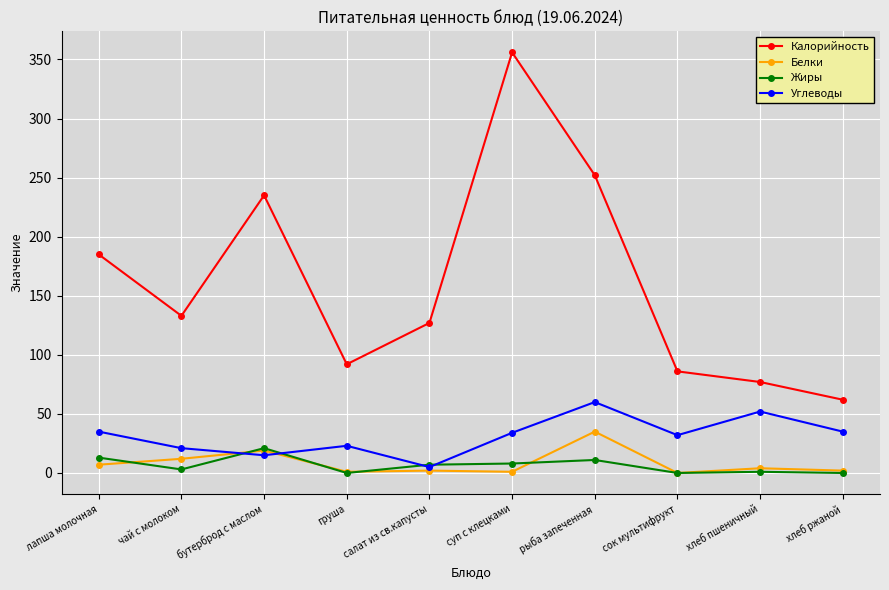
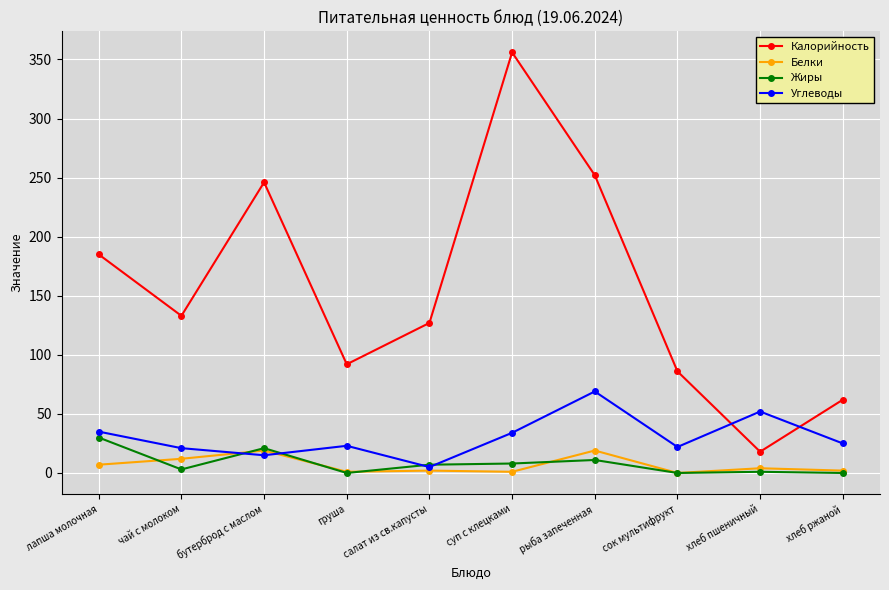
  {
    "Калорийность": {
      "лапша молочная": 185,
      "чай с молоком": 133,
-     "бутерброд с маслом": 235,
+     "бутерброд с маслом": 246,
      "груша": 92,
      "салат из св.капусты": 127,
      "суп с клецками": 356,
      "рыба запеченная": 252,
      "сок мультифрукт": 86,
-     "хлеб пшеничный": 77,
+     "хлеб пшеничный": 18,
      "хлеб ржаной": 62
    },
    "Белки": {
      "лапша молочная": 7,
      "чай с молоком": 12,
      "салат из св.капусты": 2,
      "суп с клецками": 1,
-     "рыба запеченная": 35,
+     "рыба запеченная": 19,
      "хлеб пшеничный": 4
    },
    "Жиры": {
-     "лапша молочная": 13,
+     "лапша молочная": 30,
      "чай с молоком": 3,
      "суп с клецками": 8,
      "рыба запеченная": 11,
      "хлеб пшеничный": 1
    },
    "Углеводы": {
      "лапша молочная": 35,
      "чай с молоком": 21,
      "бутерброд с маслом": 15,
      "груша": 23,
      "суп с клецками": 34,
-     "рыба запеченная": 60,
-     "сок мультифрукт": 32,
+     "рыба запеченная": 69,
+     "сок мультифрукт": 22,
      "хлеб пшеничный": 52,
-     "хлеб ржаной": 35
+     "хлеб ржаной": 25
    }
  }
